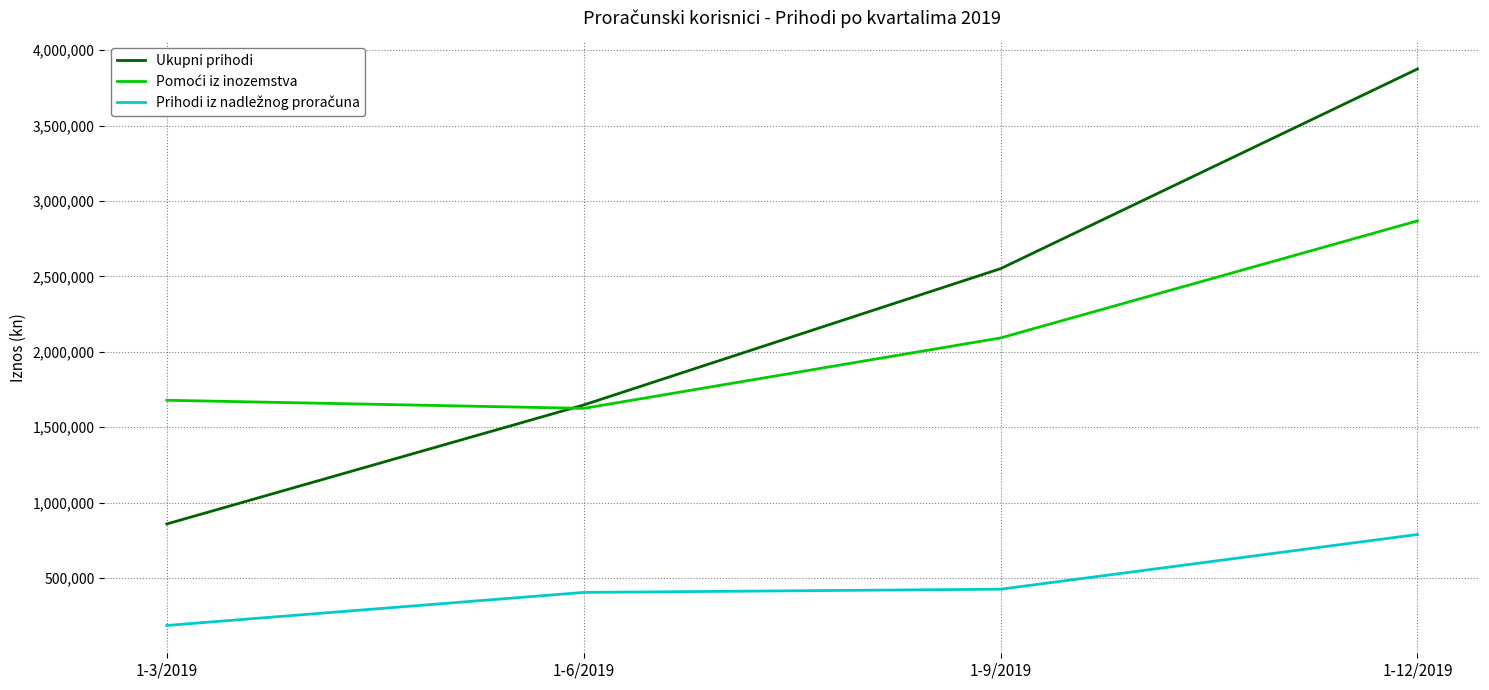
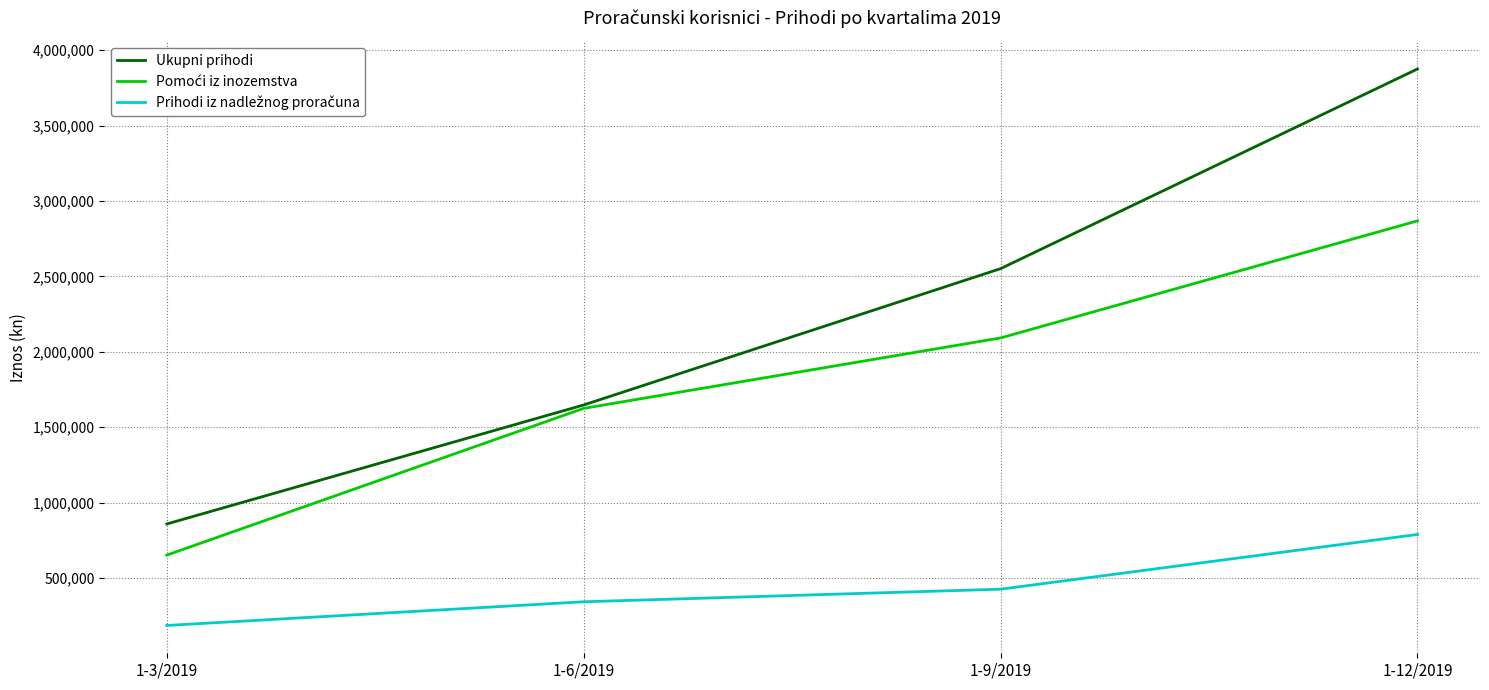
  {
    "Ukupni prihodi": {
      "1-3/2019": "860,000",
      "1-6/2019": "1,650,000",
      "1-9/2019": "2,550,000",
      "1-12/2019": "3,870,000"
    },
    "Pomoći iz inozemstva": {
-     "1-3/2019": "1,680,000",
+     "1-3/2019": "650,000",
      "1-6/2019": "1,630,000",
      "1-9/2019": "2,090,000",
      "1-12/2019": "2,870,000"
    },
    "Prihodi iz nadležnog proračuna": {
      "1-3/2019": "190,000",
-     "1-6/2019": "410,000",
+     "1-6/2019": "340,000",
      "1-9/2019": "430,000",
      "1-12/2019": "790,000"
    }
  }
